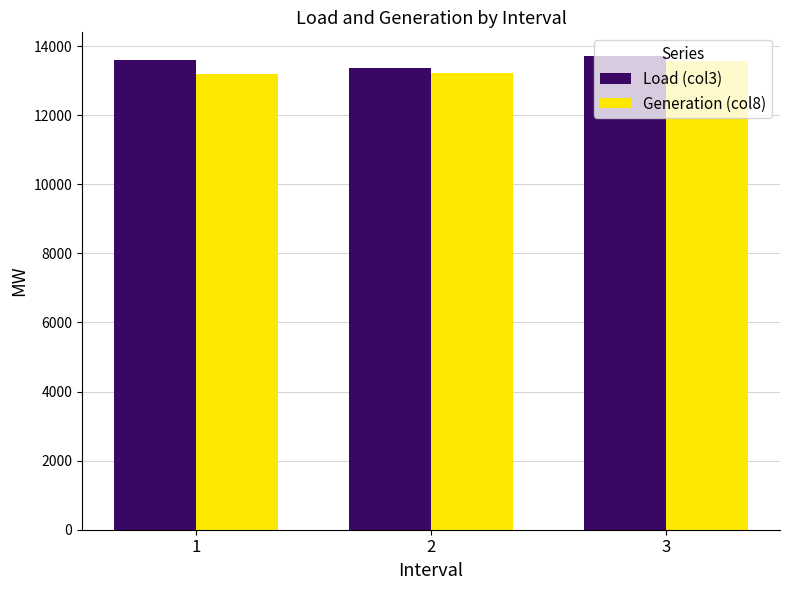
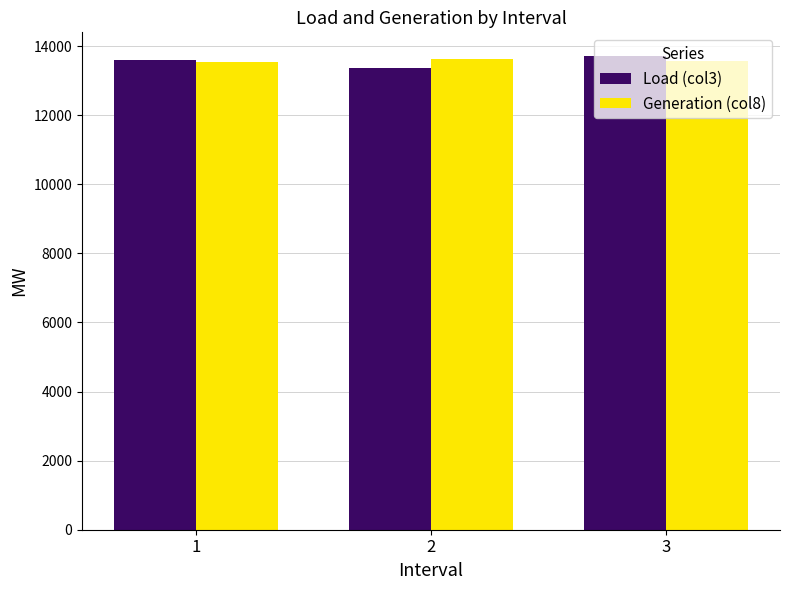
  {
    "Load (col3)": {
      "1": 13600,
      "2": 13400
    },
    "Generation (col8)": {
-     "1": 13200,
-     "2": 13200
+     "1": 13500,
+     "2": 13600
    }
  }
